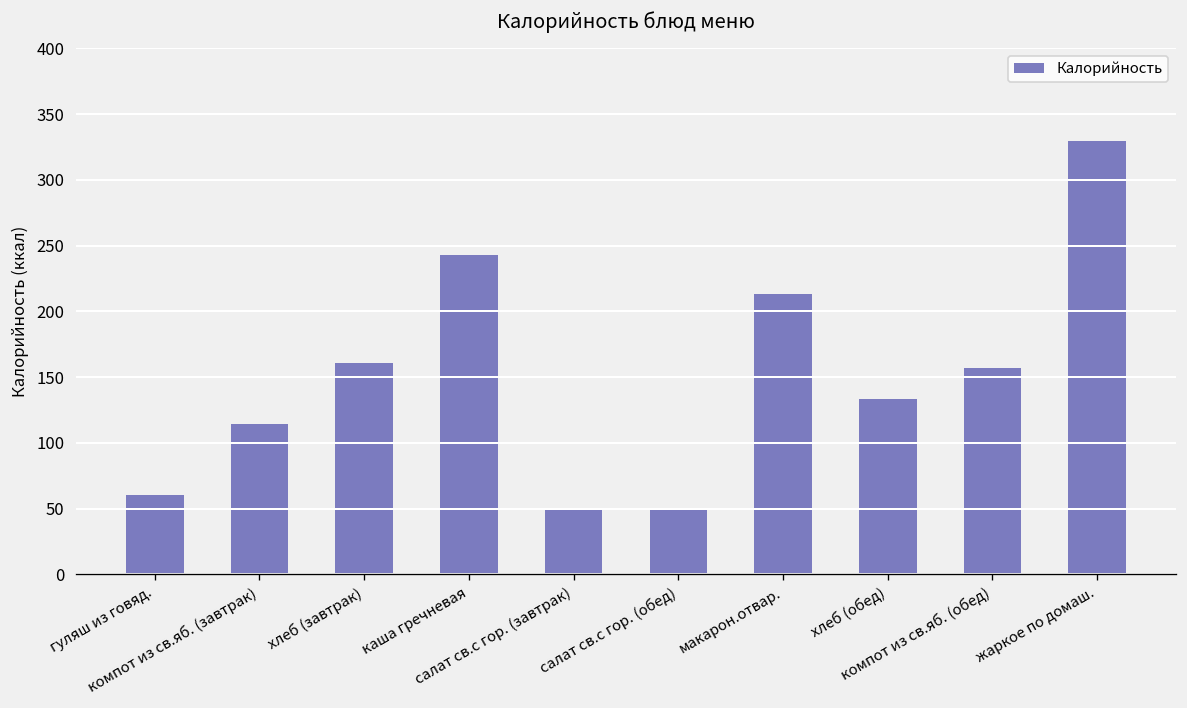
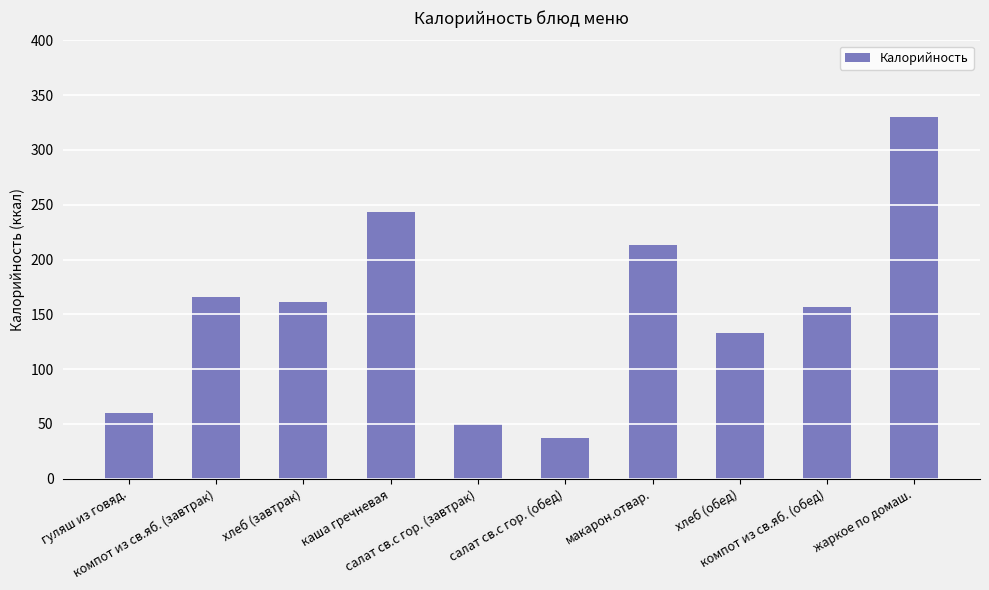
  {
    "гуляш из говяд.": 60,
-   "компот из св.яб. (завтрак)": 114,
+   "компот из св.яб. (завтрак)": 166,
    "хлеб (завтрак)": 161,
    "каша гречневая": 243,
    "салат св.с гор. (завтрак)": 50,
-   "салат св.с гор. (обед)": 50,
+   "салат св.с гор. (обед)": 37,
    "макарон.отвар.": 213,
    "хлеб (обед)": 133,
    "компот из св.яб. (обед)": 157,
    "жаркое по домаш.": 330
  }
